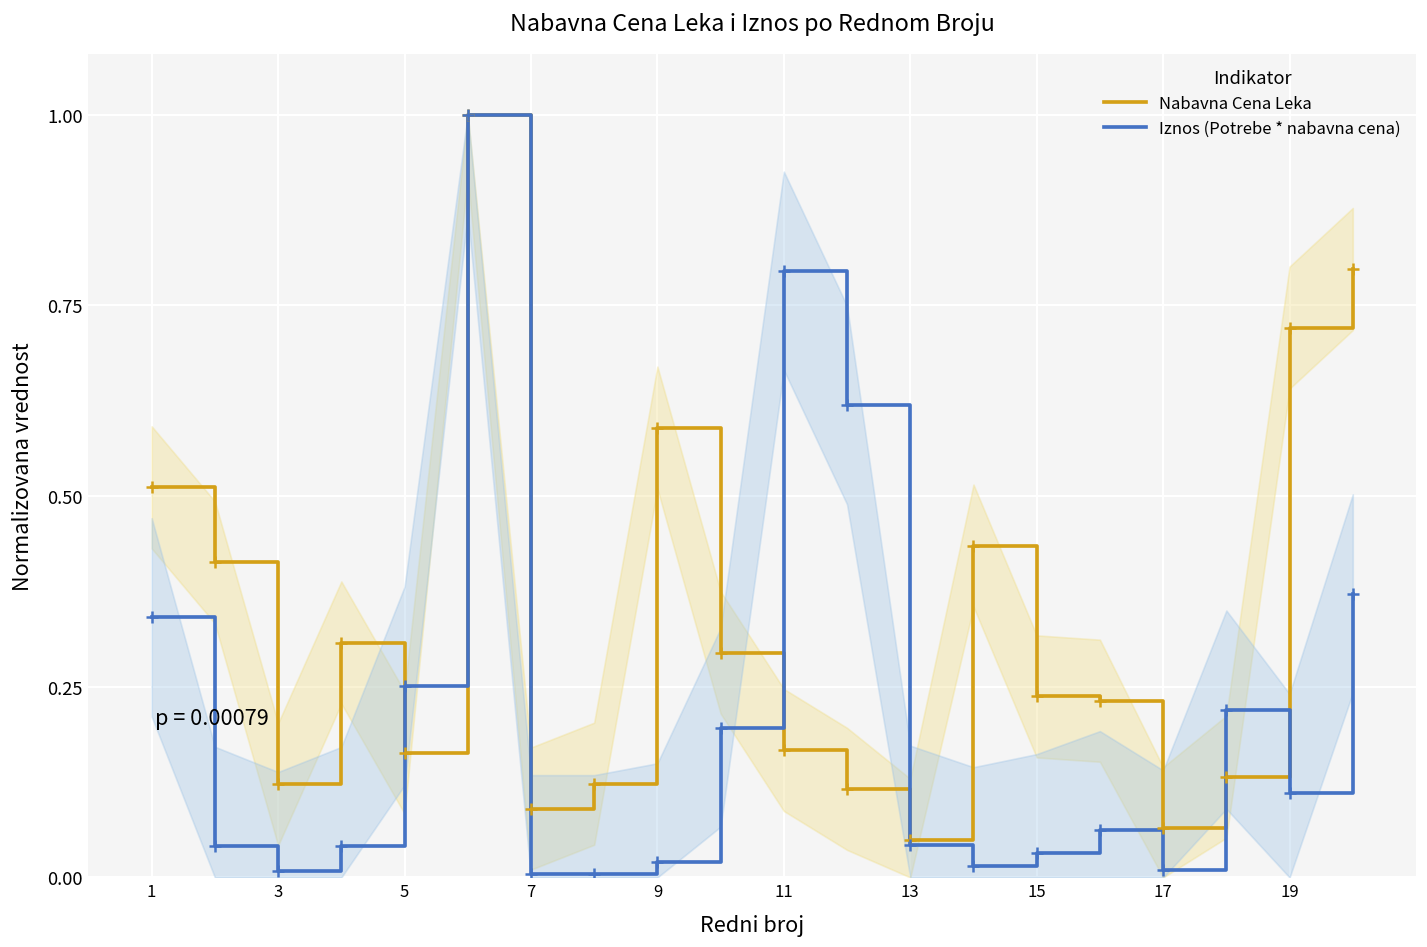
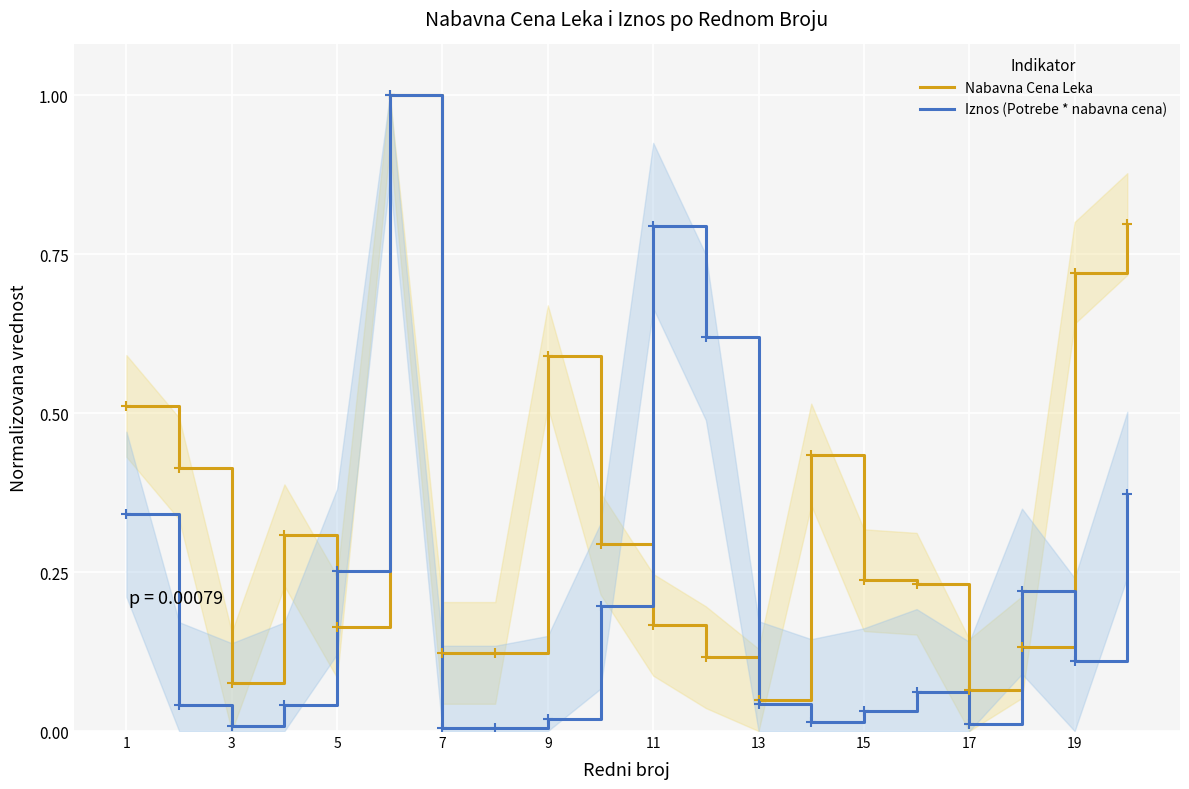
  {
    "Nabavna Cena Leka": {
      "1": 0.51,
-     "3": 0.12,
+     "3": 0.08,
      "5": 0.16,
-     "7": 0.09,
+     "7": 0.12,
      "9": 0.59,
      "11": 0.17,
      "13": 0.05,
      "15": 0.24,
      "17": 0.06,
      "19": 0.72
    },
    "Iznos (Potrebe * nabavna cena)": {
      "1": 0.34,
      "3": 0.01,
      "5": 0.25,
      "7": 0.00,
      "9": 0.02,
      "11": 0.80,
      "13": 0.04,
      "15": 0.03,
      "17": 0.01,
      "19": 0.11
    }
  }
